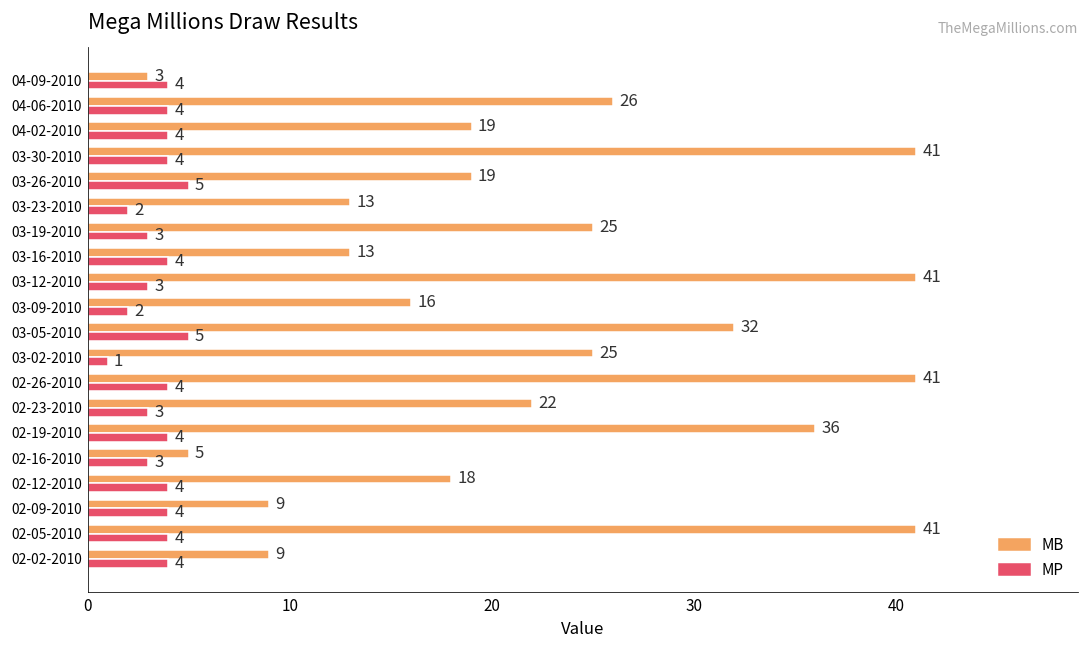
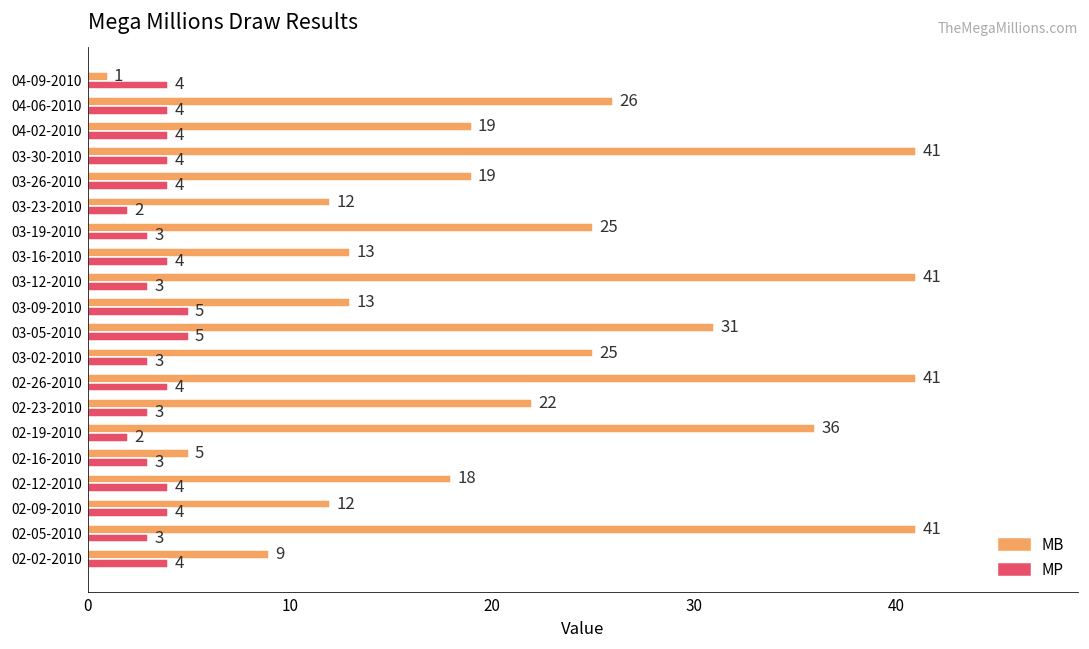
  {
    "MB": {
-     "04-09-2010": 3,
+     "04-09-2010": 1,
      "04-06-2010": 26,
      "04-02-2010": 19,
      "03-30-2010": 41,
      "03-26-2010": 19,
-     "03-23-2010": 13,
+     "03-23-2010": 12,
      "03-19-2010": 25,
      "03-16-2010": 13,
      "03-12-2010": 41,
-     "03-09-2010": 16,
-     "03-05-2010": 32,
+     "03-09-2010": 13,
+     "03-05-2010": 31,
      "03-02-2010": 25,
      "02-26-2010": 41,
      "02-23-2010": 22,
      "02-19-2010": 36,
      "02-16-2010": 5,
      "02-12-2010": 18,
-     "02-09-2010": 9,
+     "02-09-2010": 12,
      "02-05-2010": 41,
      "02-02-2010": 9
    },
    "MP": {
      "04-09-2010": 4,
      "04-06-2010": 4,
      "04-02-2010": 4,
      "03-30-2010": 4,
-     "03-26-2010": 5,
+     "03-26-2010": 4,
      "03-23-2010": 2,
      "03-19-2010": 3,
      "03-16-2010": 4,
      "03-12-2010": 3,
-     "03-09-2010": 2,
+     "03-09-2010": 5,
      "03-05-2010": 5,
-     "03-02-2010": 1,
+     "03-02-2010": 3,
      "02-26-2010": 4,
      "02-23-2010": 3,
-     "02-19-2010": 4,
+     "02-19-2010": 2,
      "02-16-2010": 3,
      "02-12-2010": 4,
      "02-09-2010": 4,
-     "02-05-2010": 4,
+     "02-05-2010": 3,
      "02-02-2010": 4
    }
  }
